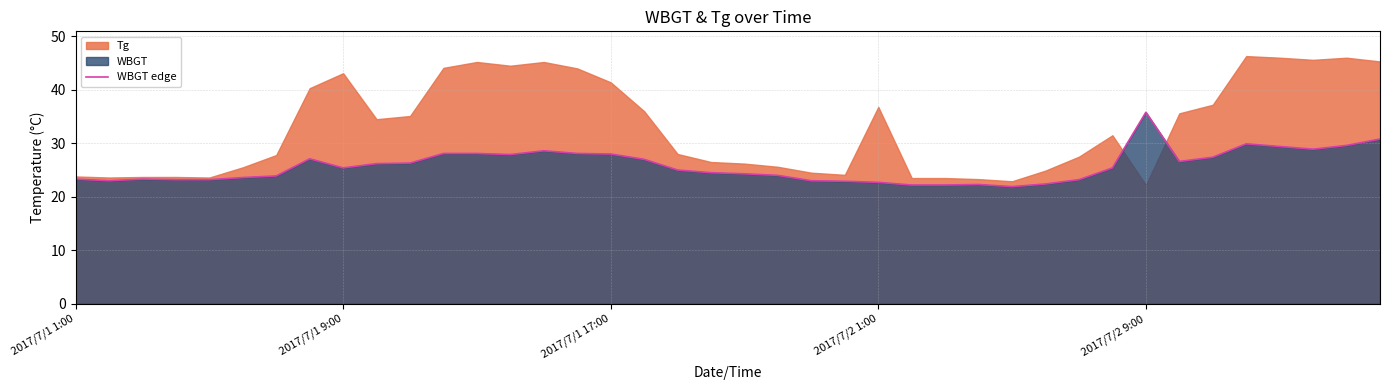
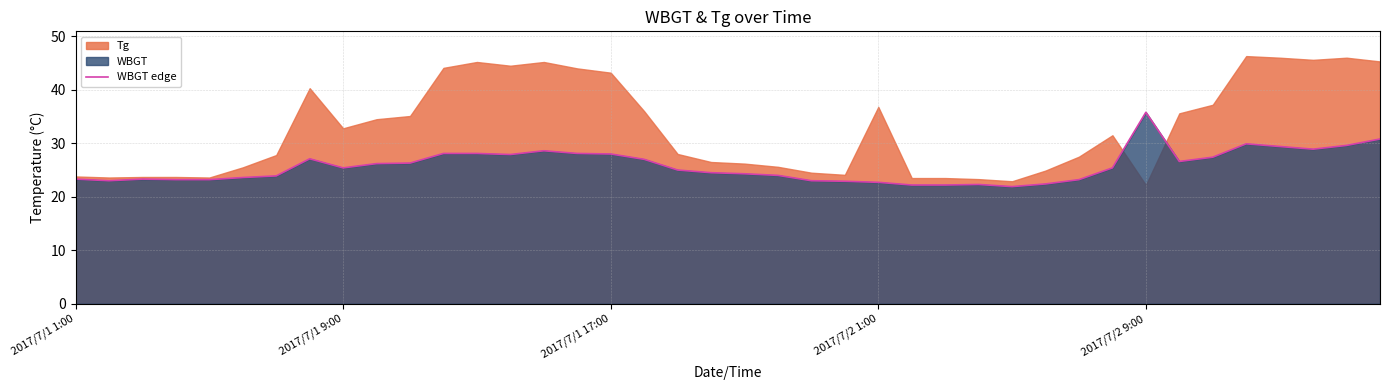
  {
    "Tg": {
      "2017/7/1 1:00": 24,
-     "2017/7/1 9:00": 43,
-     "2017/7/1 17:00": 41,
+     "2017/7/1 9:00": 33,
+     "2017/7/1 17:00": 43,
      "2017/7/2 1:00": 37,
      "2017/7/2 9:00": 22
    },
    "WBGT": {
      "2017/7/1 1:00": 23,
      "2017/7/1 9:00": 25,
      "2017/7/1 17:00": 28,
      "2017/7/2 1:00": 23,
      "2017/7/2 9:00": 36
    }
  }
